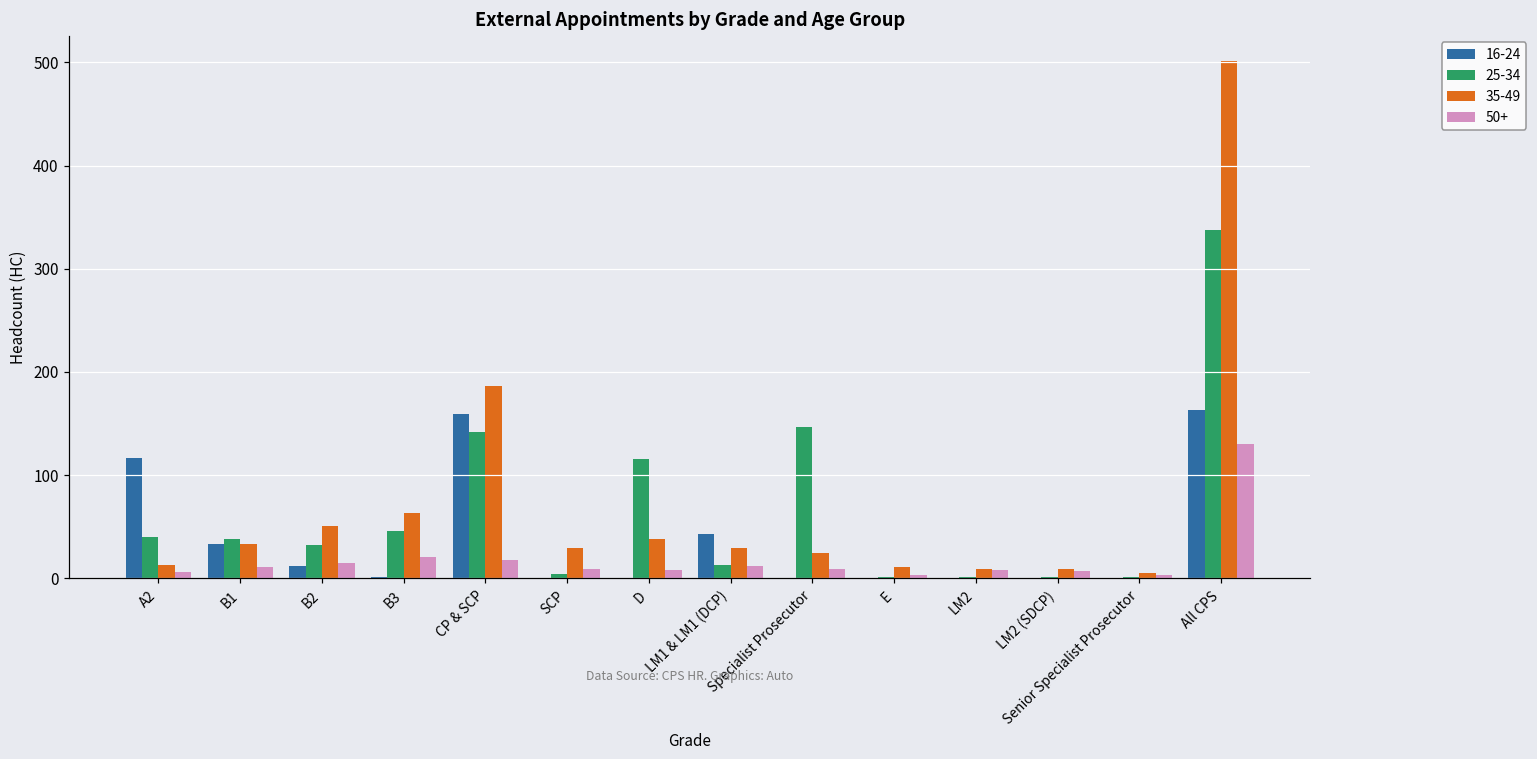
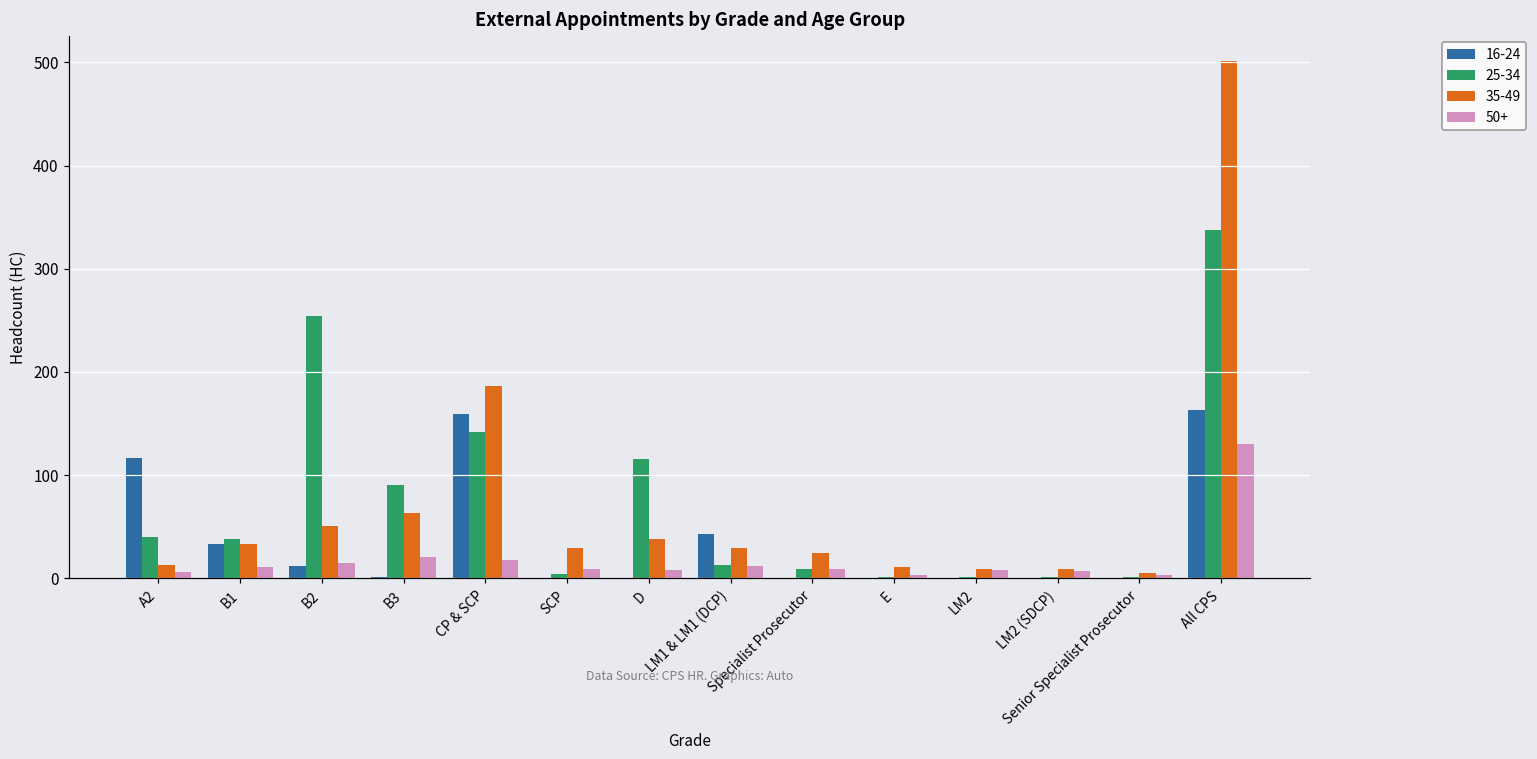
  {
    "16-24": {
      "A2": 120,
      "B1": 30,
      "B2": 10,
      "CP & SCP": 160,
      "SCP": 0,
      "D": 0,
      "LM1 & LM1 (DCP)": 40,
      "Specialist Prosecutor": 0,
      "E": 0,
      "LM2": 0,
      "LM2 (SDCP)": 0,
      "Senior Specialist Prosecutor": 0,
      "All CPS": 160
    },
    "25-34": {
      "A2": 40,
      "B1": 40,
-     "B2": 30,
-     "B3": 50,
+     "B2": 250,
+     "B3": 90,
      "CP & SCP": 140,
      "SCP": 0,
      "D": 120,
      "LM1 & LM1 (DCP)": 10,
-     "Specialist Prosecutor": 150,
+     "Specialist Prosecutor": 10,
      "All CPS": 340
    },
    "35-49": {
      "A2": 10,
      "B1": 30,
      "B2": 50,
      "B3": 60,
      "CP & SCP": 190,
      "SCP": 30,
      "D": 40,
      "LM1 & LM1 (DCP)": 30,
      "Specialist Prosecutor": 30,
      "E": 10,
      "LM2": 10,
      "LM2 (SDCP)": 10,
      "Senior Specialist Prosecutor": 10,
      "All CPS": 500
    },
    "50+": {
      "A2": 10,
      "B1": 10,
      "B2": 20,
      "B3": 20,
      "CP & SCP": 20,
      "SCP": 10,
      "D": 10,
      "LM1 & LM1 (DCP)": 10,
      "Specialist Prosecutor": 10,
      "E": 0,
      "LM2": 10,
      "LM2 (SDCP)": 10,
      "Senior Specialist Prosecutor": 0,
      "All CPS": 130
    }
  }
